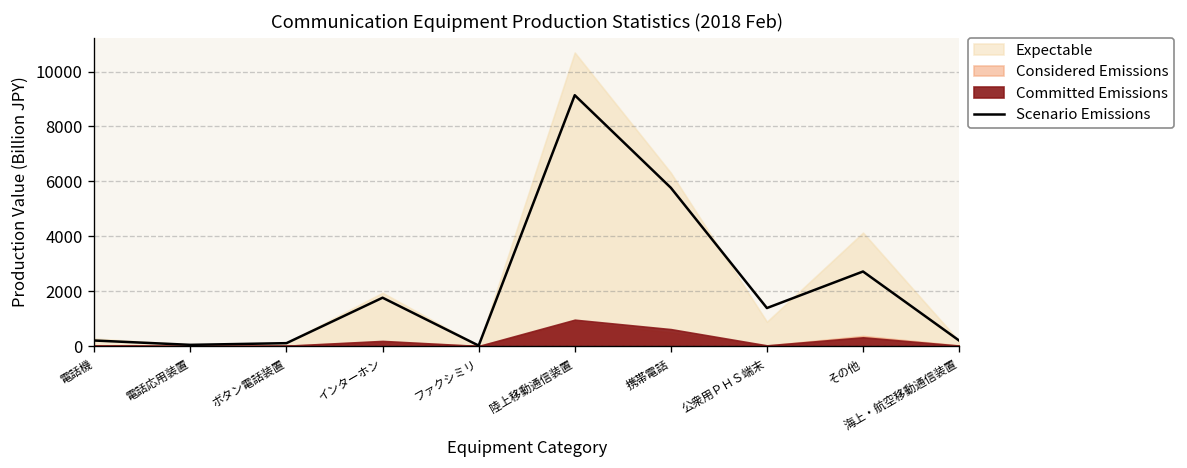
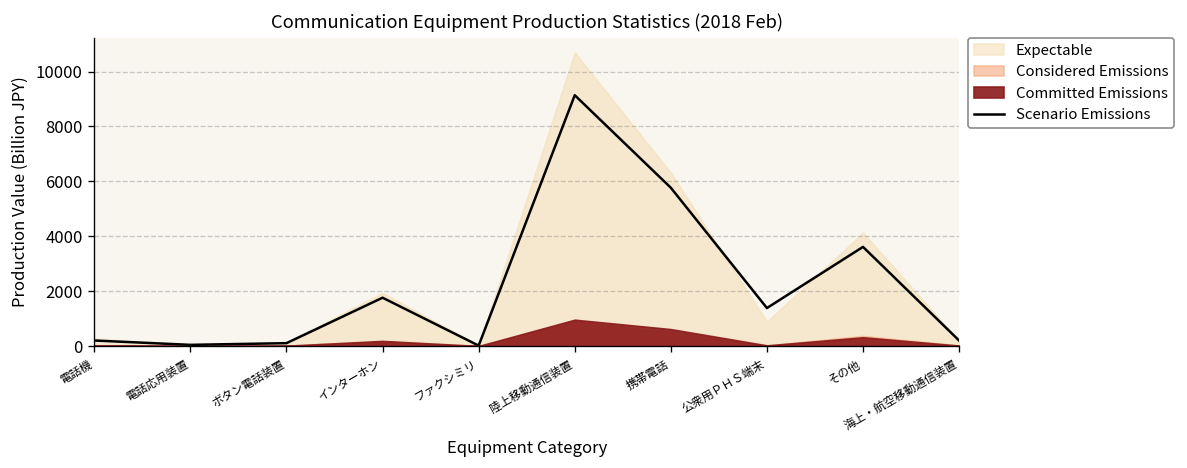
  {
    "Scenario Emissions": {
      "インターホン": 1800,
      "陸上移動通信装置": 9100,
      "携帯電話": 5800,
      "公衆用ＰＨＳ端末": 1400,
-     "その他": 2700
+     "その他": 3600
    },
    "Expectable": {
      "インターホン": 1900,
      "陸上移動通信装置": 10700,
      "携帯電話": 6300,
      "公衆用ＰＨＳ端末": 900,
      "その他": 4100
    },
    "Considered Emissions": {
      "携帯電話": 500
    },
    "Committed Emissions": {
      "携帯電話": 600
    }
  }
